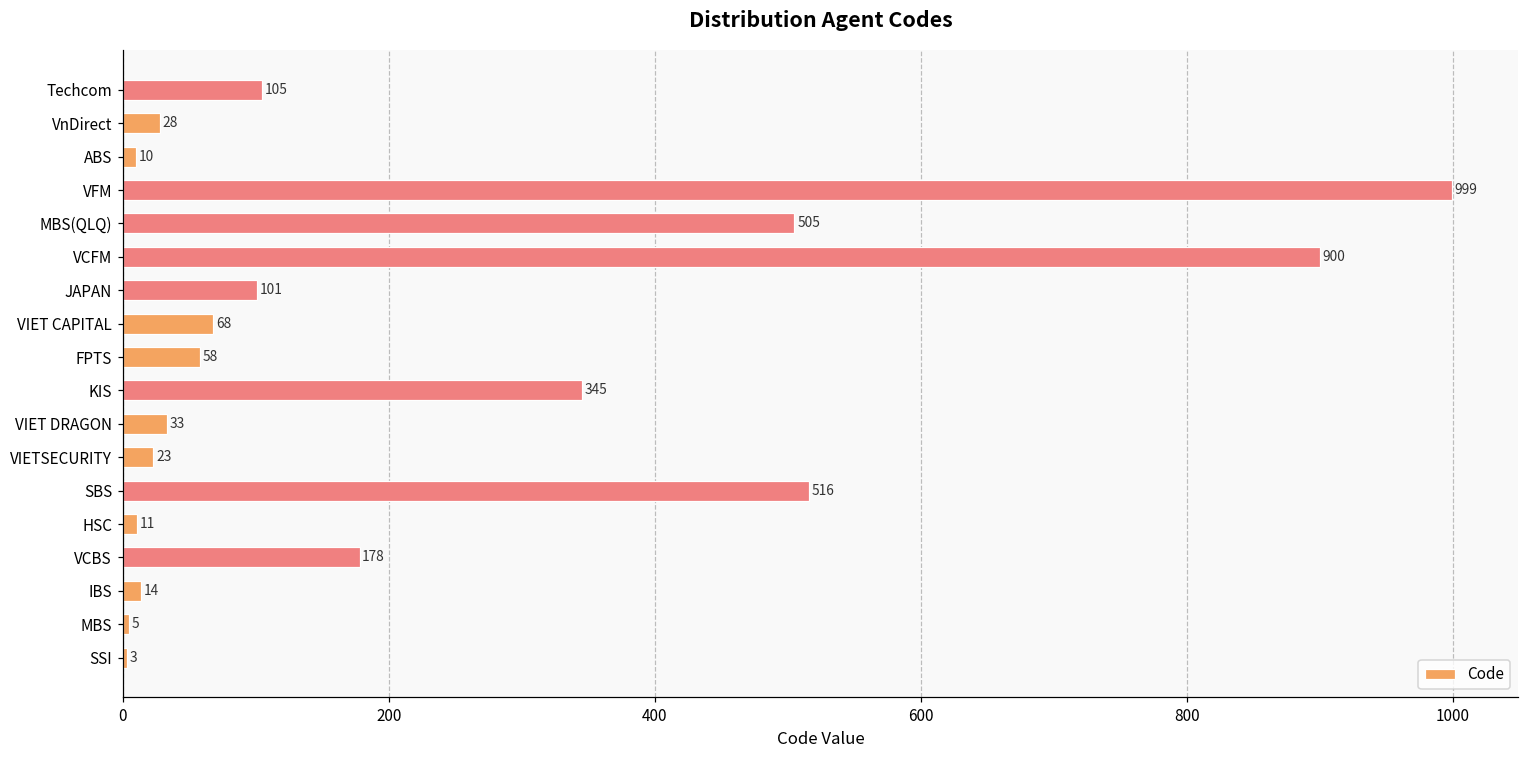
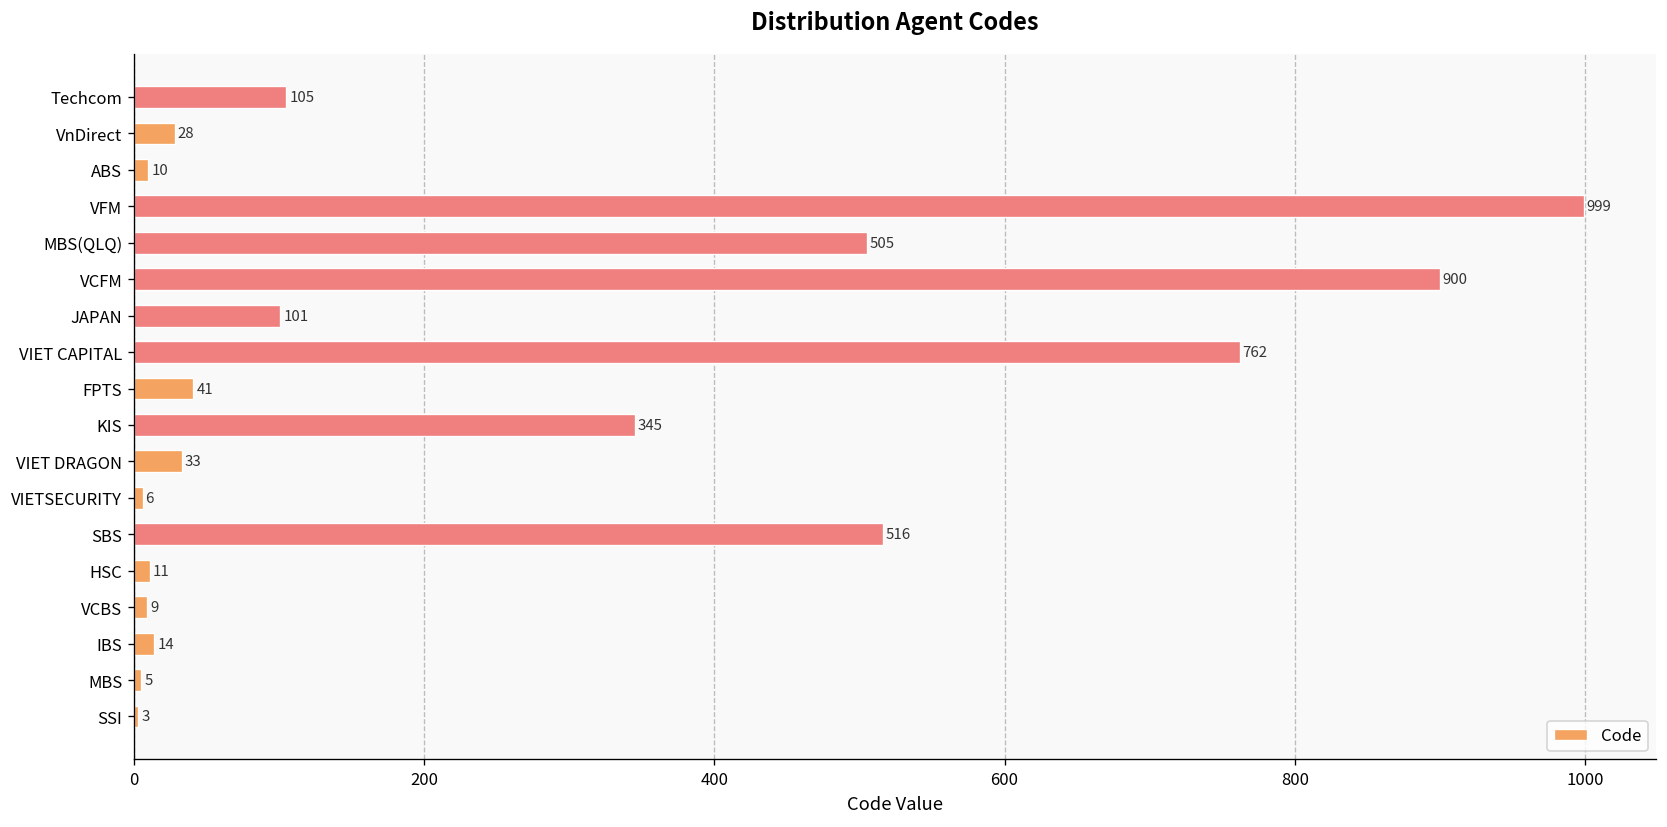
  {
    "Techcom": 105,
    "VnDirect": 28,
    "ABS": 10,
    "VFM": 999,
    "MBS(QLQ)": 505,
    "VCFM": 900,
    "JAPAN": 101,
-   "VIET CAPITAL": 68,
-   "FPTS": 58,
+   "VIET CAPITAL": 762,
+   "FPTS": 41,
    "KIS": 345,
    "VIET DRAGON": 33,
-   "VIETSECURITY": 23,
+   "VIETSECURITY": 6,
    "SBS": 516,
    "HSC": 11,
-   "VCBS": 178,
+   "VCBS": 9,
    "IBS": 14,
    "MBS": 5,
    "SSI": 3
  }
